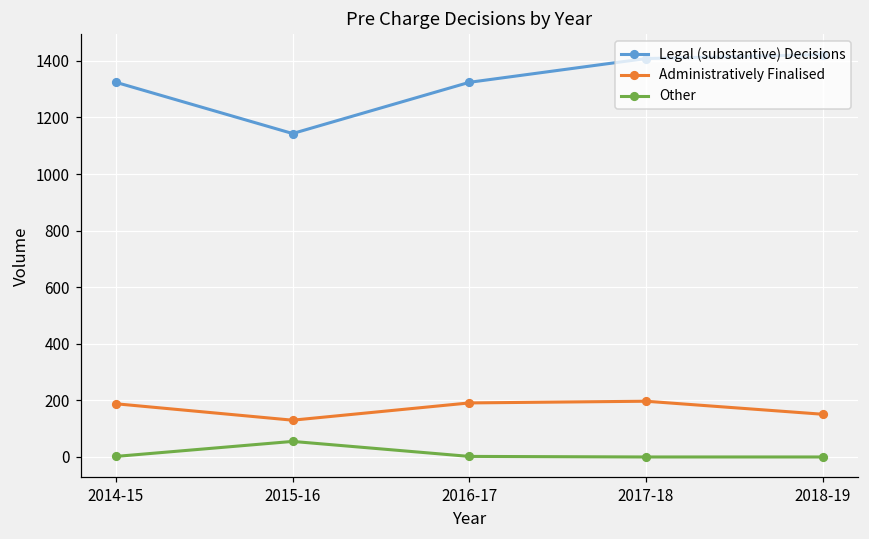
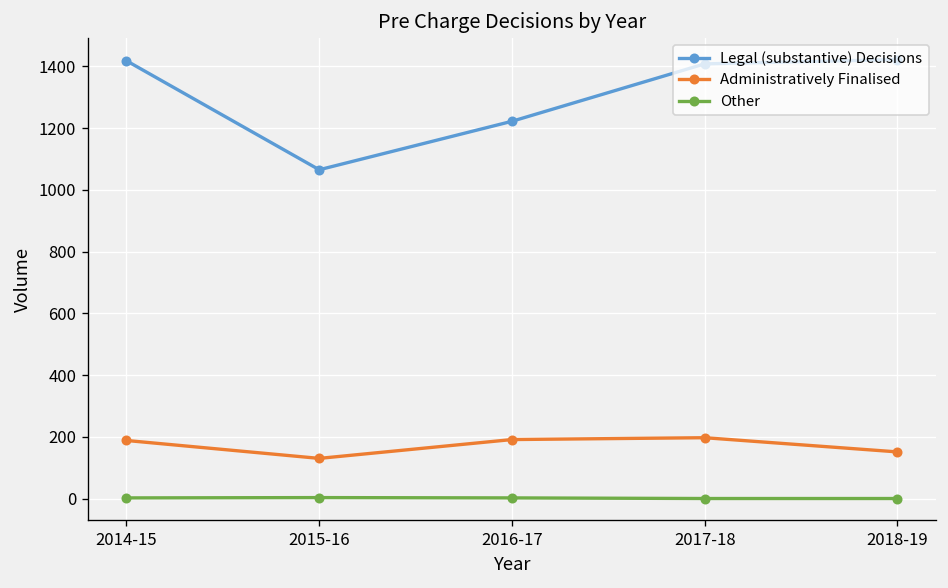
  {
    "Legal (substantive) Decisions": {
-     "2014-15": 1320,
-     "2015-16": 1140,
-     "2016-17": 1320
+     "2014-15": 1420,
+     "2015-16": 1070,
+     "2016-17": 1220
    },
    "Administratively Finalised": {
      "2014-15": 190,
      "2015-16": 130,
      "2016-17": 190,
      "2017-18": 200,
      "2018-19": 150
    },
    "Other": {
      "2014-15": 0,
-     "2015-16": 60,
+     "2015-16": 0,
      "2016-17": 0,
      "2017-18": 0,
      "2018-19": 0
    }
  }
